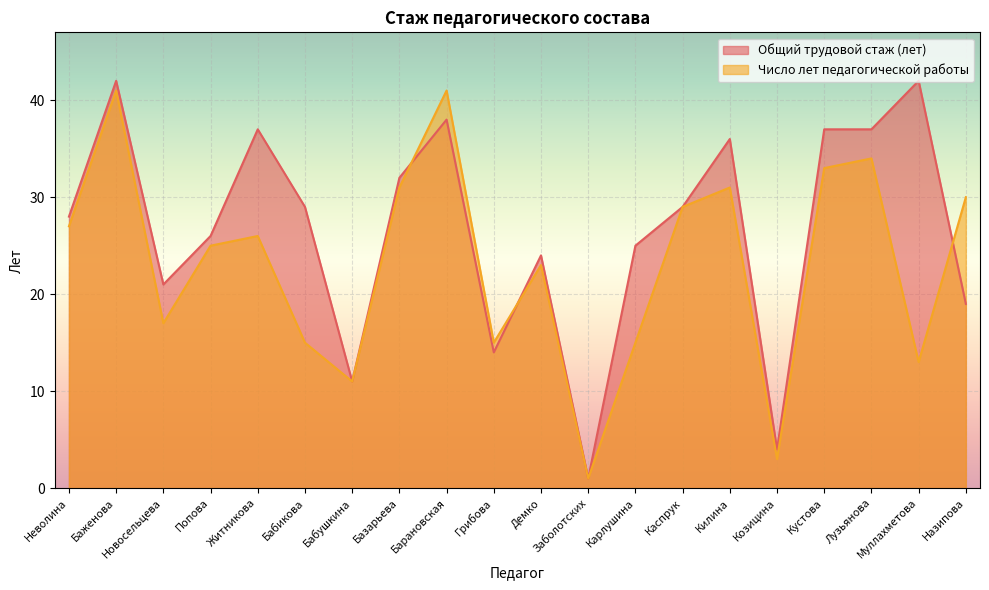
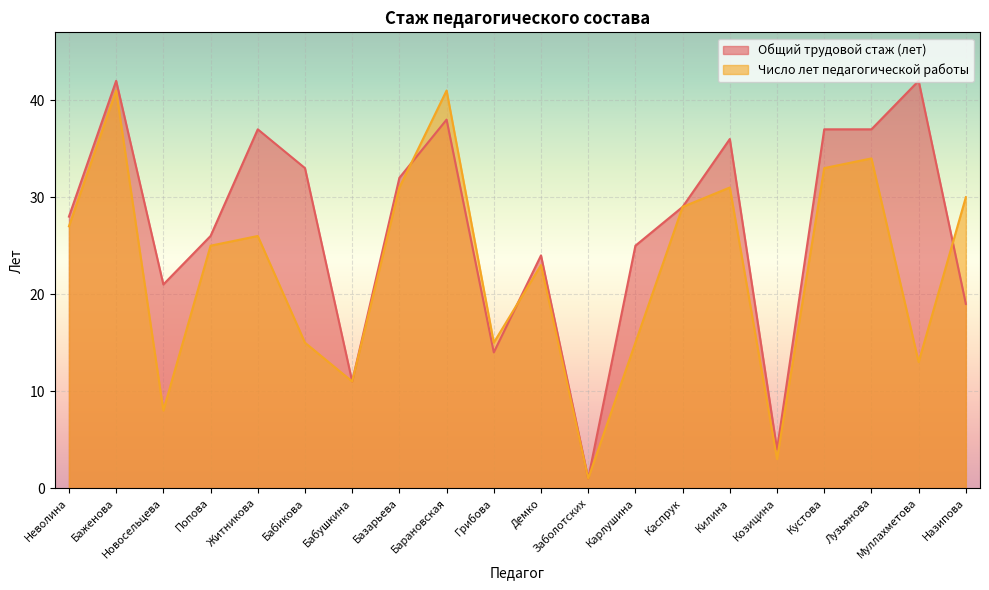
  {
    "Общий трудовой стаж (лет)": {
      "Неволина": 28,
      "Баженова": 42,
      "Новосельцева": 21,
      "Попова": 26,
      "Житникова": 37,
-     "Бабикова": 29,
+     "Бабикова": 33,
      "Базарьева": 32,
      "Барановская": 38,
      "Грибова": 14,
      "Демко": 24,
      "Карлушина": 25,
      "Килина": 36,
      "Козицина": 4,
      "Кустова": 37,
      "Лузьянова": 37,
      "Назипова": 19
    },
    "Число лет педагогической работы": {
      "Неволина": 27,
      "Баженова": 41,
-     "Новосельцева": 17,
+     "Новосельцева": 8,
      "Попова": 25,
      "Житникова": 26,
      "Бабикова": 15,
      "Базарьева": 31,
      "Барановская": 41,
      "Грибова": 15,
      "Демко": 23,
      "Карлушина": 15,
      "Килина": 31,
      "Козицина": 3,
      "Кустова": 33,
      "Лузьянова": 34,
      "Муллахметова": 13,
      "Назипова": 30
    }
  }
